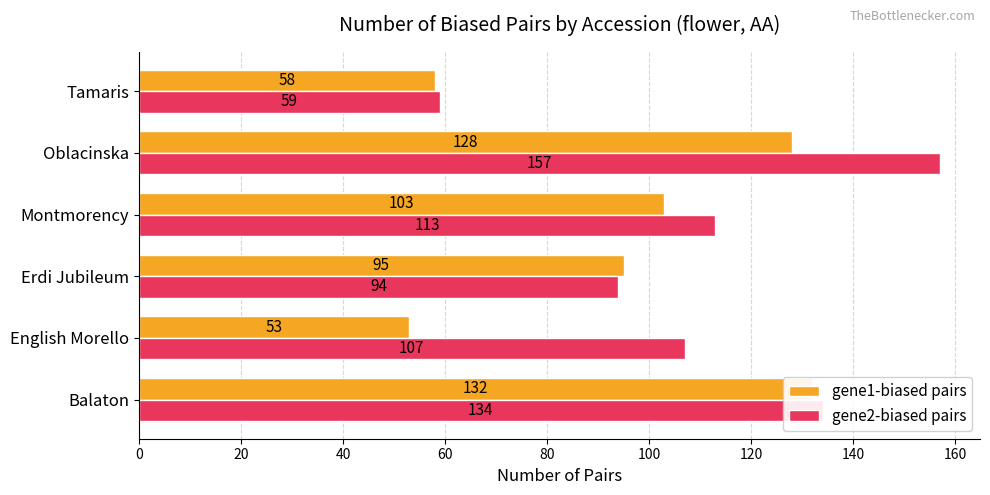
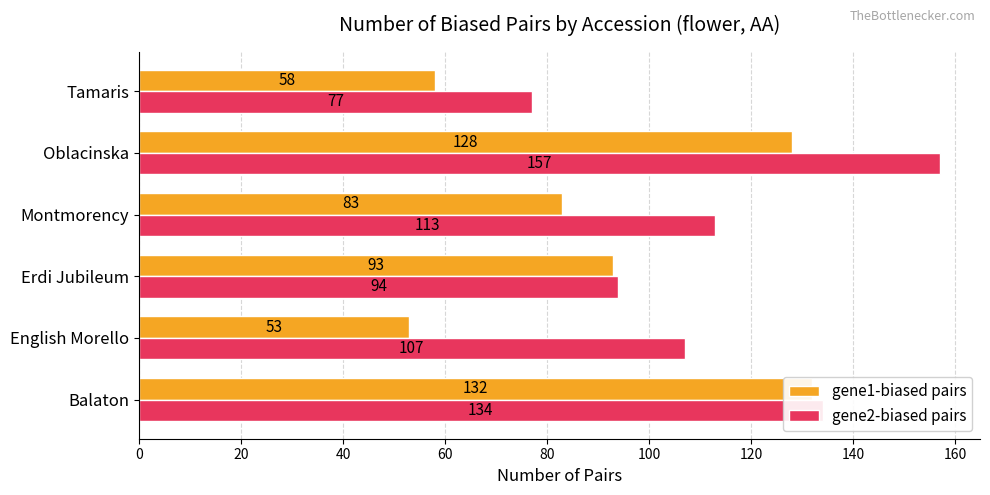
  {
    "gene1-biased pairs": {
      "Tamaris": 58,
      "Oblacinska": 128,
-     "Montmorency": 103,
-     "Erdi Jubileum": 95,
+     "Montmorency": 83,
+     "Erdi Jubileum": 93,
      "English Morello": 53
    },
    "gene2-biased pairs": {
-     "Tamaris": 59,
+     "Tamaris": 77,
      "Oblacinska": 157,
      "Montmorency": 113,
      "Erdi Jubileum": 94,
      "English Morello": 107
    }
  }
